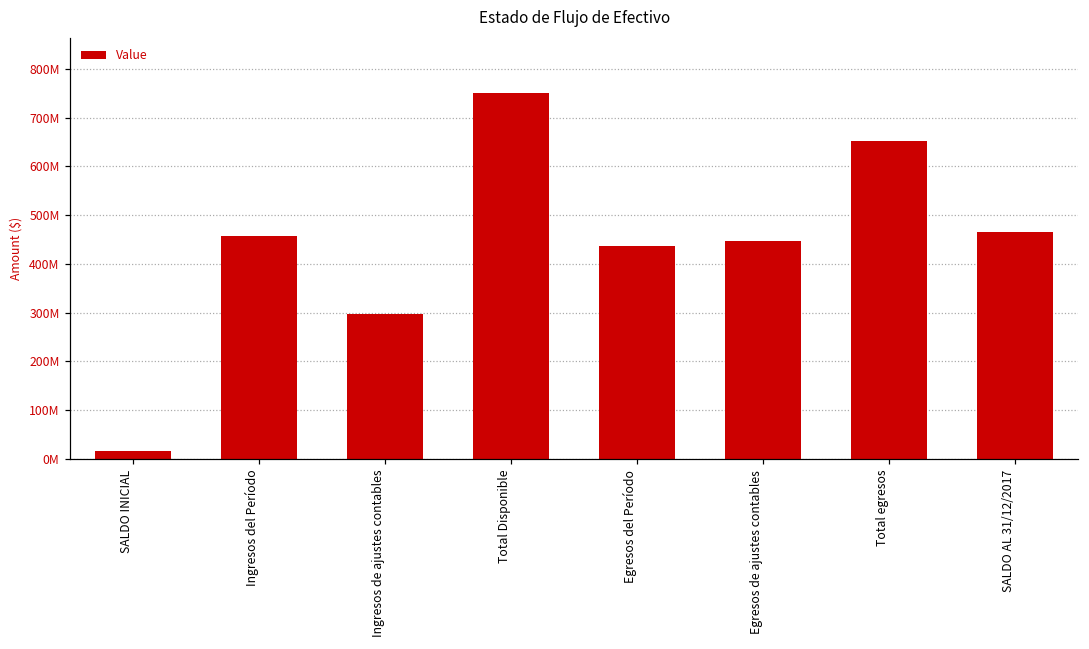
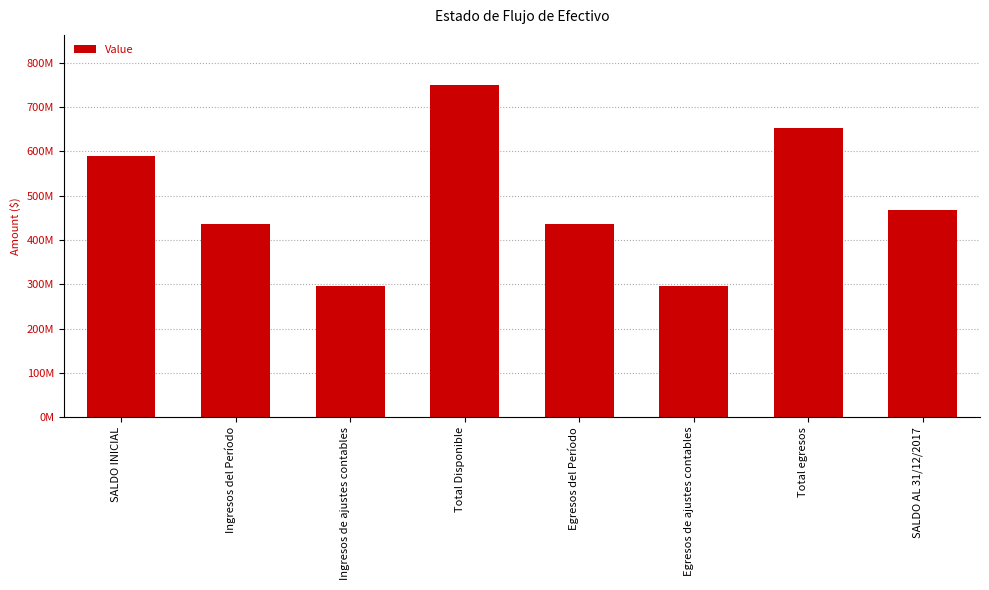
  {
-   "SALDO INICIAL": 20000000,
-   "Ingresos del Período": 460000000,
+   "SALDO INICIAL": 590000000,
+   "Ingresos del Período": 440000000,
    "Ingresos de ajustes contables": 300000000,
    "Total Disponible": 750000000,
    "Egresos del Período": 440000000,
-   "Egresos de ajustes contables": 450000000,
+   "Egresos de ajustes contables": 300000000,
    "Total egresos": 650000000,
    "SALDO AL 31/12/2017": 470000000
  }
